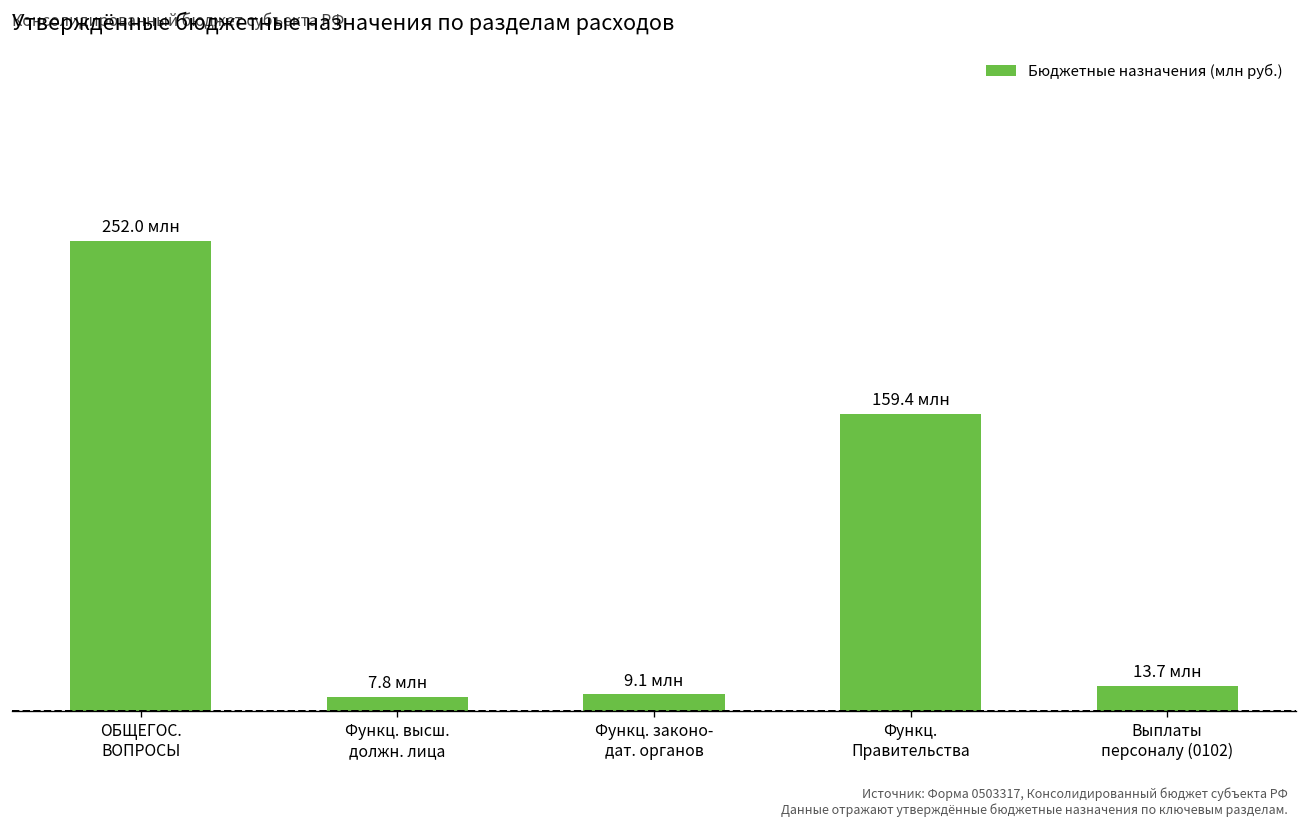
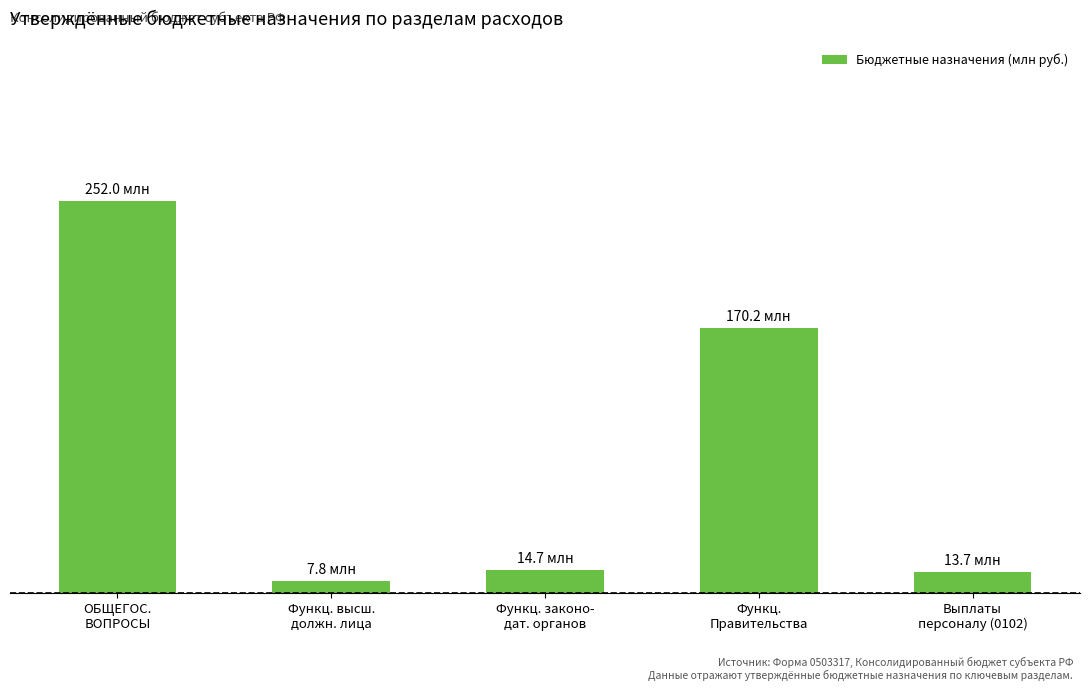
  {
-   "Функц. законо- дат. органов": 9.1,
-   "Функц. Правительства": 159.4
+   "Функц. законо- дат. органов": 14.7,
+   "Функц. Правительства": 170.2
  }
